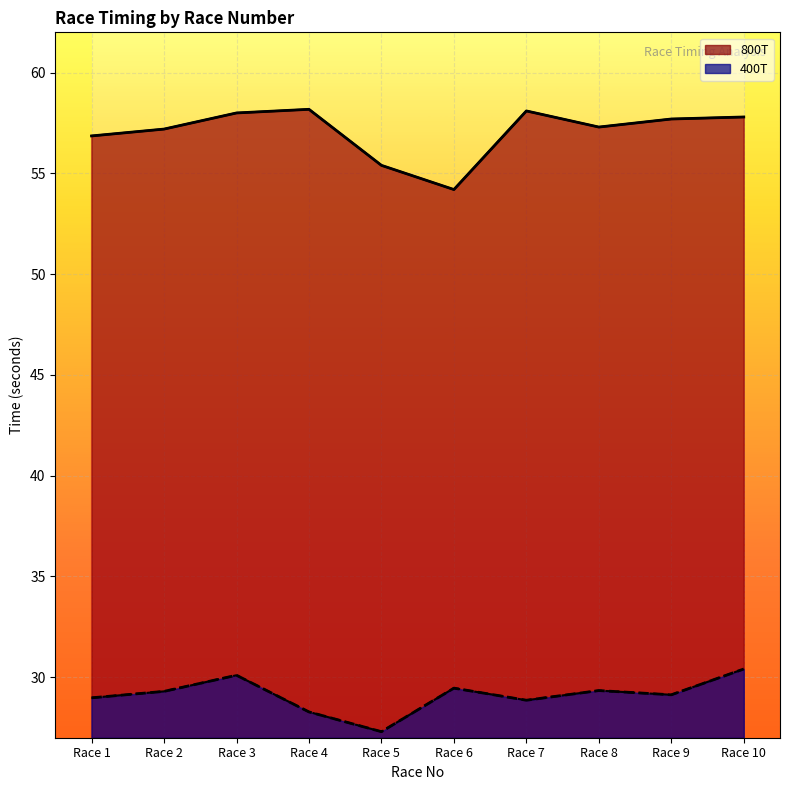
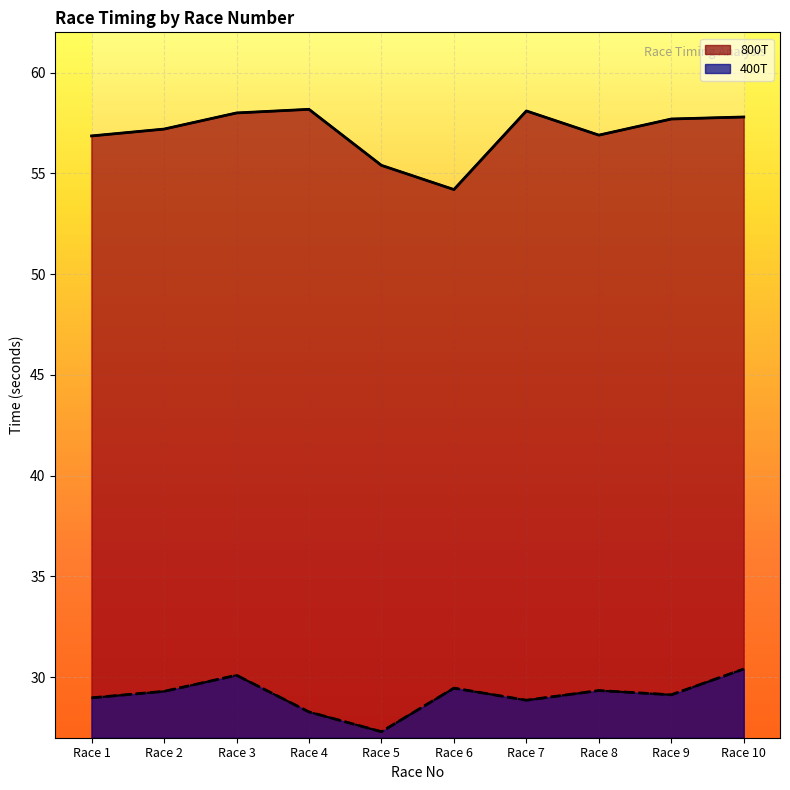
  {
    "800T": {
      "Race 1": 56.9,
      "Race 2": 57.2,
      "Race 3": 58.0,
      "Race 4": 58.2,
      "Race 5": 55.4,
      "Race 6": 54.2,
      "Race 7": 58.1,
-     "Race 8": 57.3,
+     "Race 8": 56.9,
      "Race 9": 57.7,
      "Race 10": 57.8
    },
    "400T": {
      "Race 1": 29.0,
      "Race 2": 29.3,
      "Race 3": 30.1,
      "Race 4": 28.3,
      "Race 5": 27.3,
      "Race 6": 29.5,
      "Race 7": 28.9,
      "Race 8": 29.3,
      "Race 9": 29.1,
      "Race 10": 30.4
    }
  }
